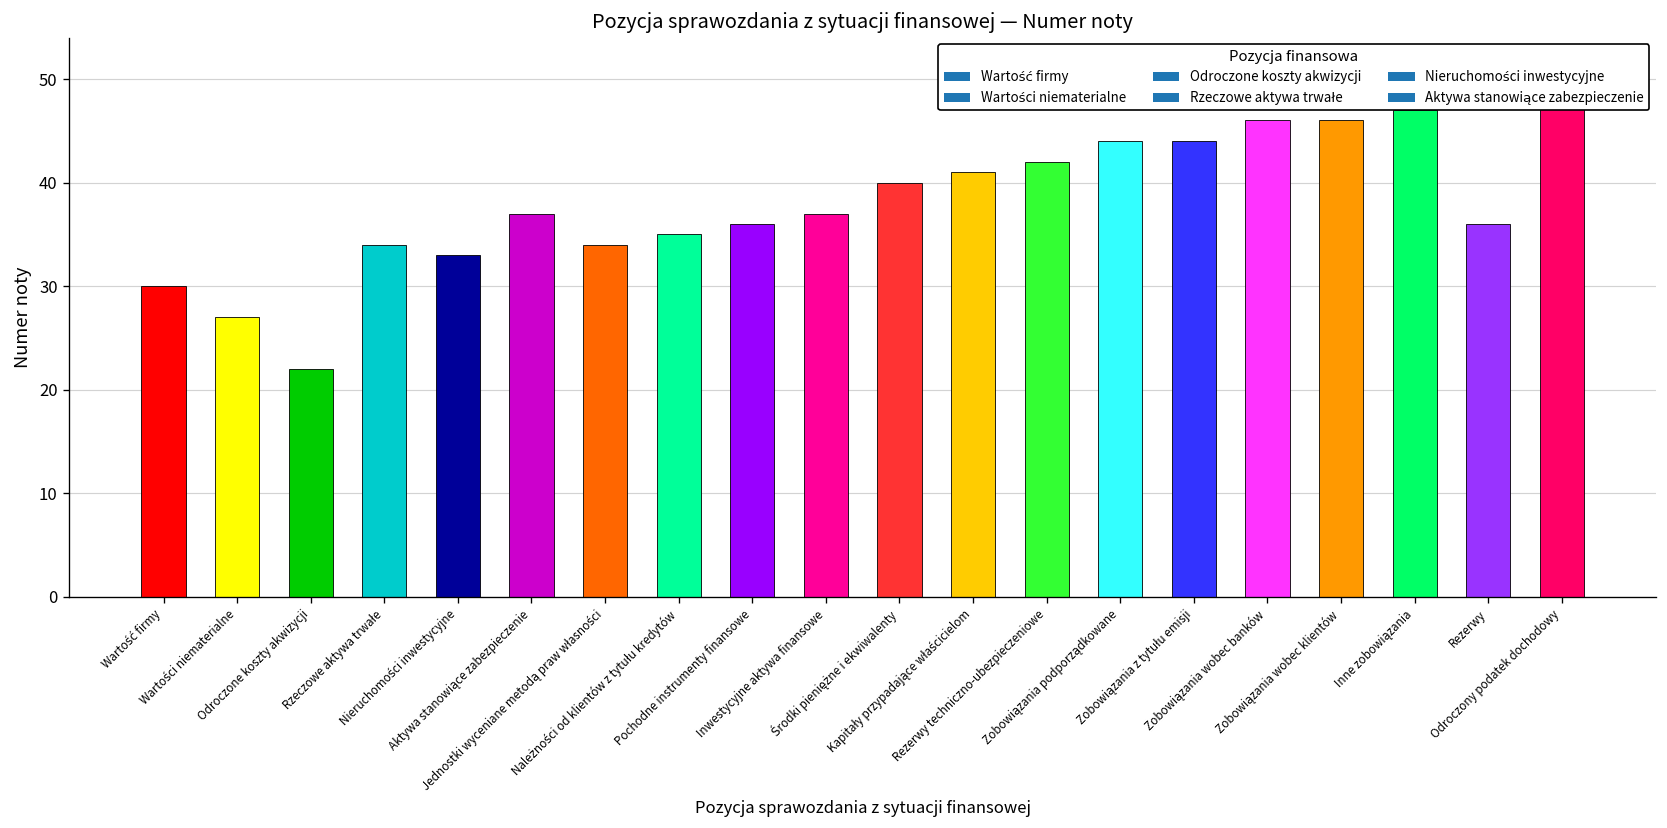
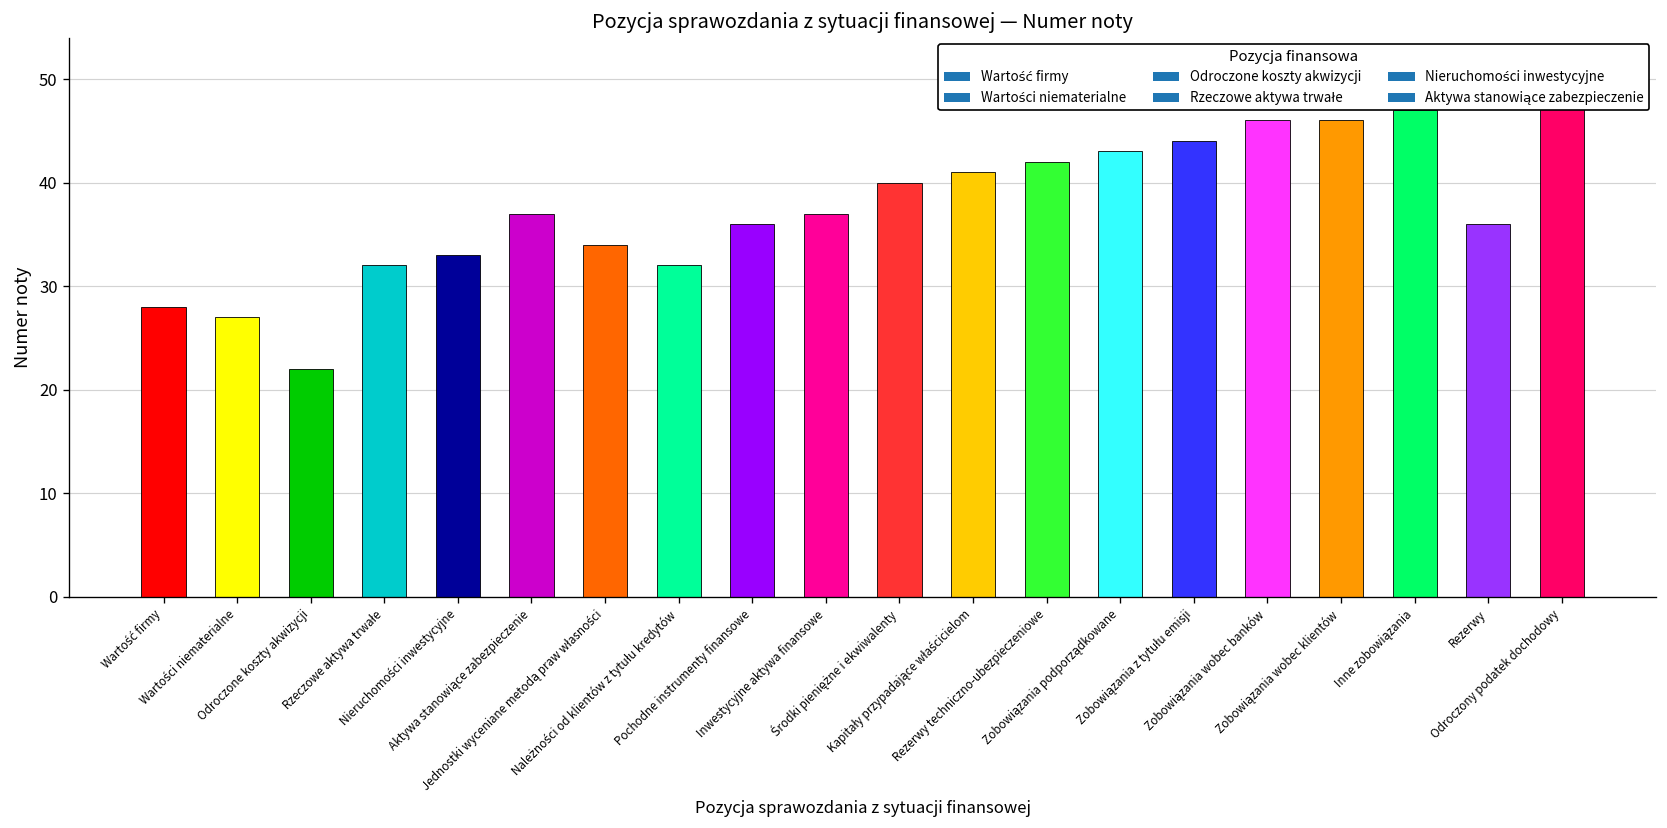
  {
-   "Wartość firmy": 30,
+   "Wartość firmy": 28,
    "Wartości niematerialne": 27,
    "Odroczone koszty akwizycji": 22,
-   "Rzeczowe aktywa trwałe": 34,
+   "Rzeczowe aktywa trwałe": 32,
    "Nieruchomości inwestycyjne": 33,
    "Aktywa stanowiące zabezpieczenie": 37,
    "Jednostki wyceniane metodą praw własności": 34,
-   "Należności od klientów z tytułu kredytów": 35,
+   "Należności od klientów z tytułu kredytów": 32,
    "Pochodne instrumenty finansowe": 36,
    "Inwestycyjne aktywa finansowe": 37,
    "Środki pieniężne i ekwiwalenty": 40,
    "Kapitały przypadające właścicielom": 41,
    "Rezerwy techniczno-ubezpieczeniowe": 42,
-   "Zobowiązania podporządkowane": 44,
+   "Zobowiązania podporządkowane": 43,
    "Zobowiązania z tytułu emisji": 44,
    "Zobowiązania wobec banków": 46,
    "Zobowiązania wobec klientów": 46,
    "Inne zobowiązania": 47,
    "Rezerwy": 36
  }
